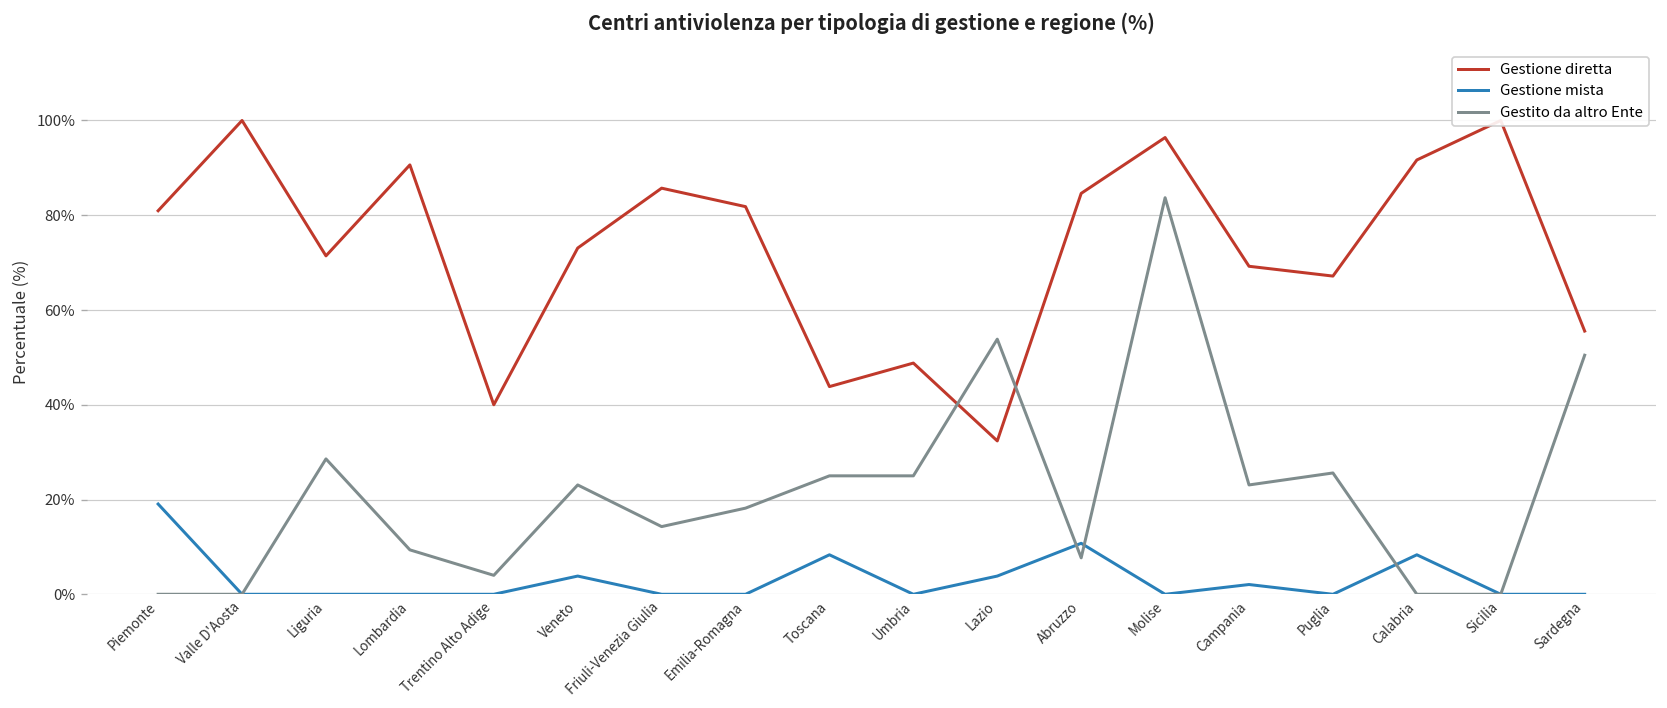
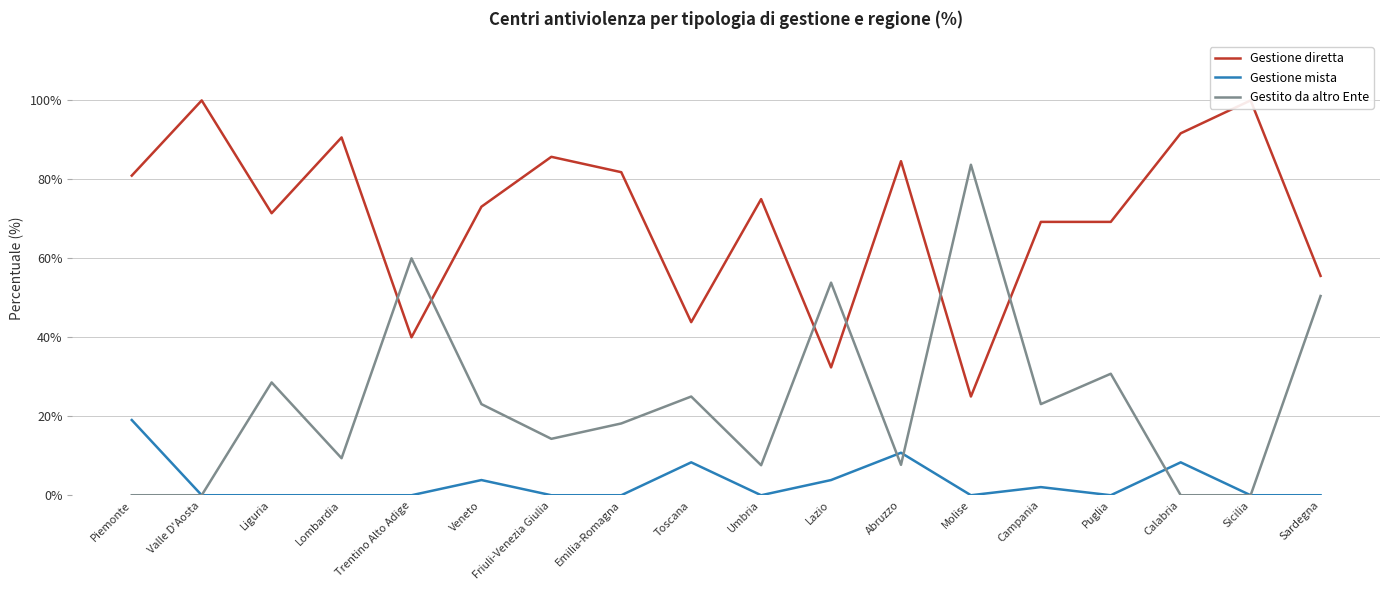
  {
    "Gestione diretta": {
      "Piemonte": "81%",
      "Valle D'Aosta": "100%",
      "Liguria": "71%",
      "Lombardia": "91%",
      "Trentino Alto Adige": "40%",
      "Veneto": "73%",
      "Friuli-Venezia Giulia": "86%",
      "Emilia-Romagna": "82%",
      "Toscana": "44%",
-     "Umbria": "49%",
+     "Umbria": "75%",
      "Lazio": "32%",
      "Abruzzo": "85%",
-     "Molise": "96%",
+     "Molise": "25%",
      "Campania": "69%",
-     "Puglia": "67%",
+     "Puglia": "69%",
      "Calabria": "92%",
      "Sardegna": "56%"
    },
    "Gestione mista": {
      "Piemonte": "19%",
      "Liguria": "0%",
      "Lombardia": "0%",
      "Trentino Alto Adige": "0%",
      "Veneto": "4%",
      "Friuli-Venezia Giulia": "0%",
      "Emilia-Romagna": "0%",
      "Toscana": "8%",
      "Umbria": "0%",
      "Lazio": "4%",
      "Abruzzo": "11%",
      "Molise": "0%",
      "Campania": "2%",
      "Puglia": "0%",
      "Calabria": "8%",
      "Sardegna": "0%"
    },
    "Gestito da altro Ente": {
      "Piemonte": "0%",
      "Liguria": "29%",
      "Lombardia": "9%",
-     "Trentino Alto Adige": "4%",
+     "Trentino Alto Adige": "60%",
      "Veneto": "23%",
      "Friuli-Venezia Giulia": "14%",
      "Emilia-Romagna": "18%",
      "Toscana": "25%",
-     "Umbria": "25%",
+     "Umbria": "8%",
      "Lazio": "54%",
      "Abruzzo": "8%",
      "Molise": "84%",
      "Campania": "23%",
-     "Puglia": "26%",
+     "Puglia": "31%",
      "Calabria": "0%",
      "Sardegna": "50%"
    }
  }
